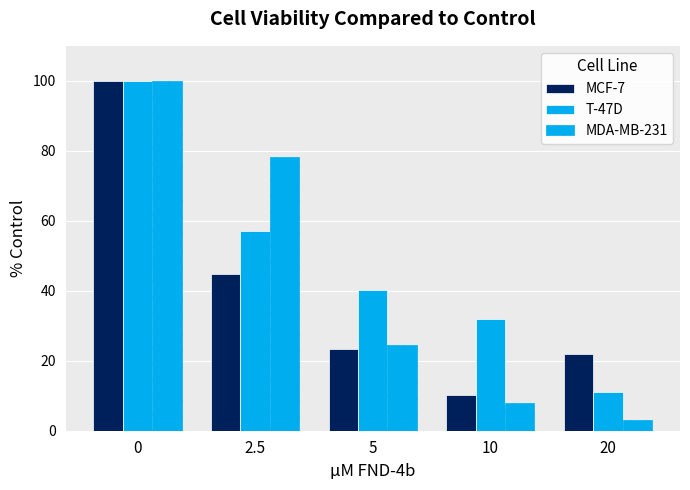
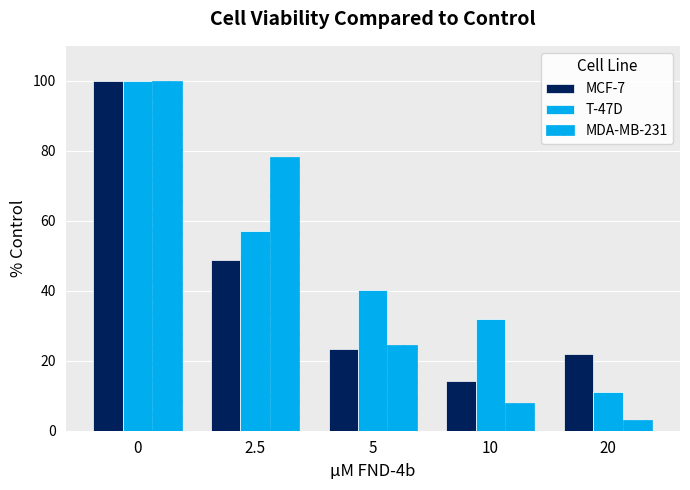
  {
    "MCF-7": {
      "0": 100,
-     "2.5": 45,
+     "2.5": 49,
      "5": 23,
-     "10": 10,
+     "10": 14,
      "20": 22
    }
  }
